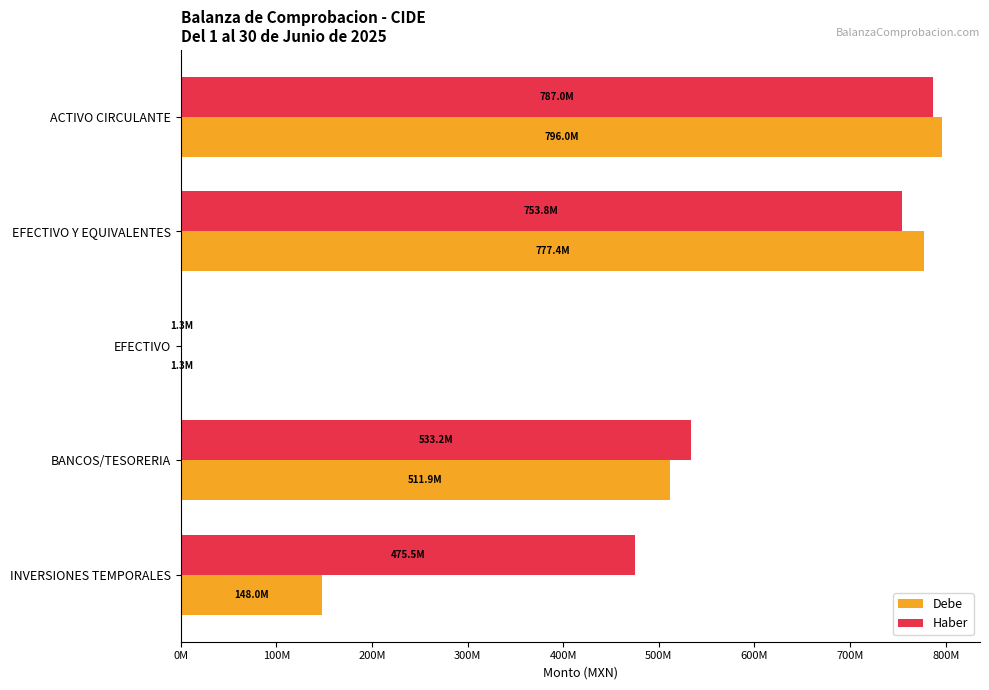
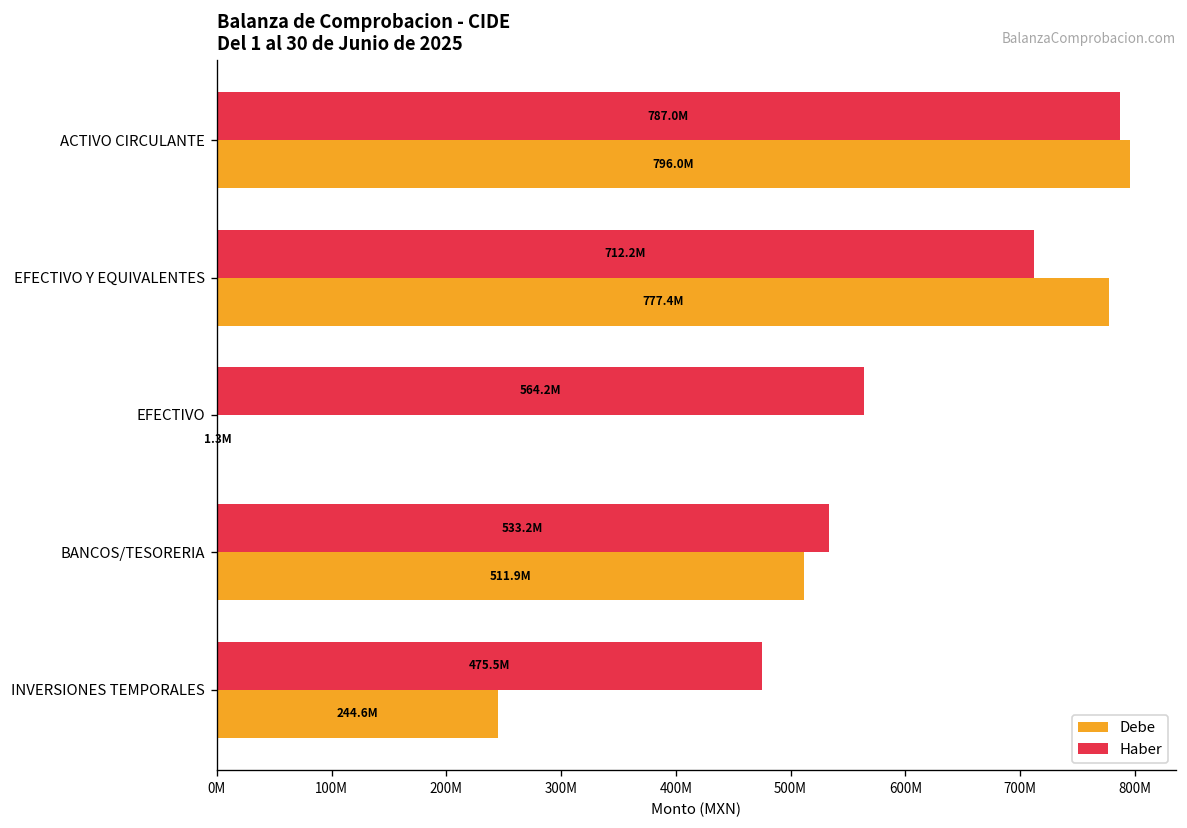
  {
    "Debe": {
      "ACTIVO CIRCULANTE": "796.0M",
      "EFECTIVO Y EQUIVALENTES": "777.4M",
      "EFECTIVO": "1.3M",
      "BANCOS/TESORERIA": "511.9M",
-     "INVERSIONES TEMPORALES": "148.0M"
+     "INVERSIONES TEMPORALES": "244.6M"
    },
    "Haber": {
      "ACTIVO CIRCULANTE": "787.0M",
-     "EFECTIVO Y EQUIVALENTES": "753.8M",
-     "EFECTIVO": "1.3M",
+     "EFECTIVO Y EQUIVALENTES": "712.2M",
+     "EFECTIVO": "564.2M",
      "BANCOS/TESORERIA": "533.2M",
      "INVERSIONES TEMPORALES": "475.5M"
    }
  }
